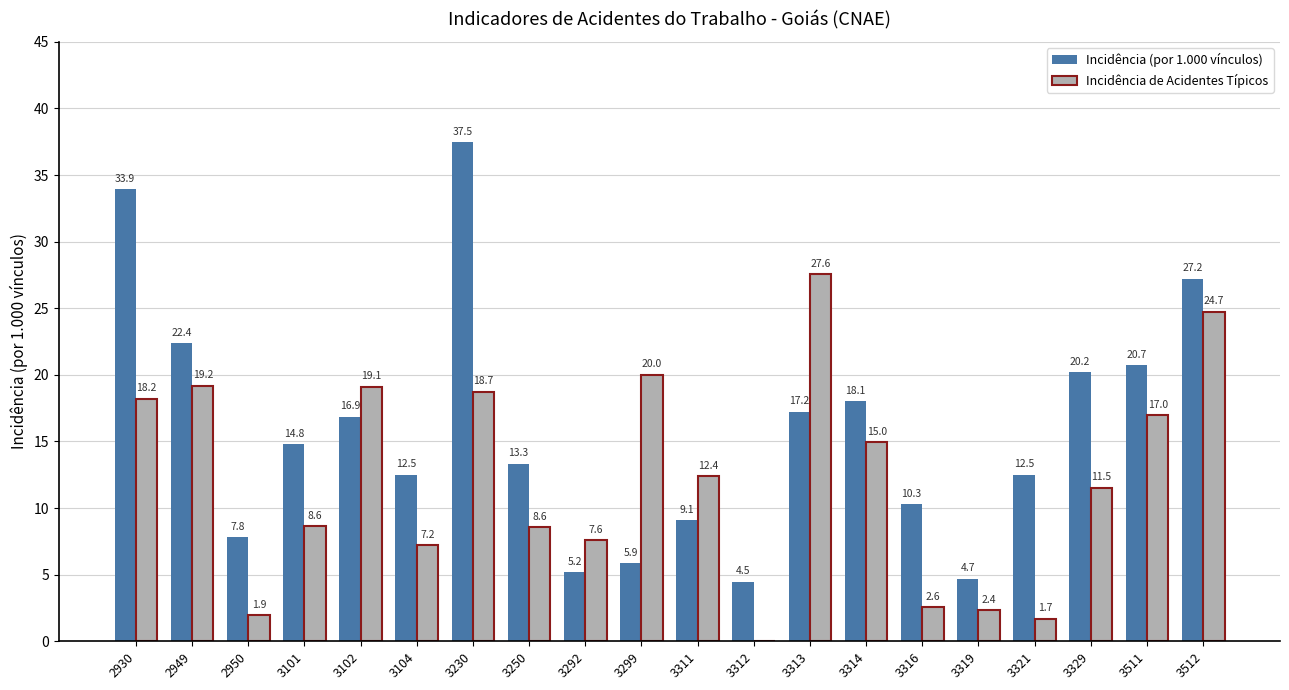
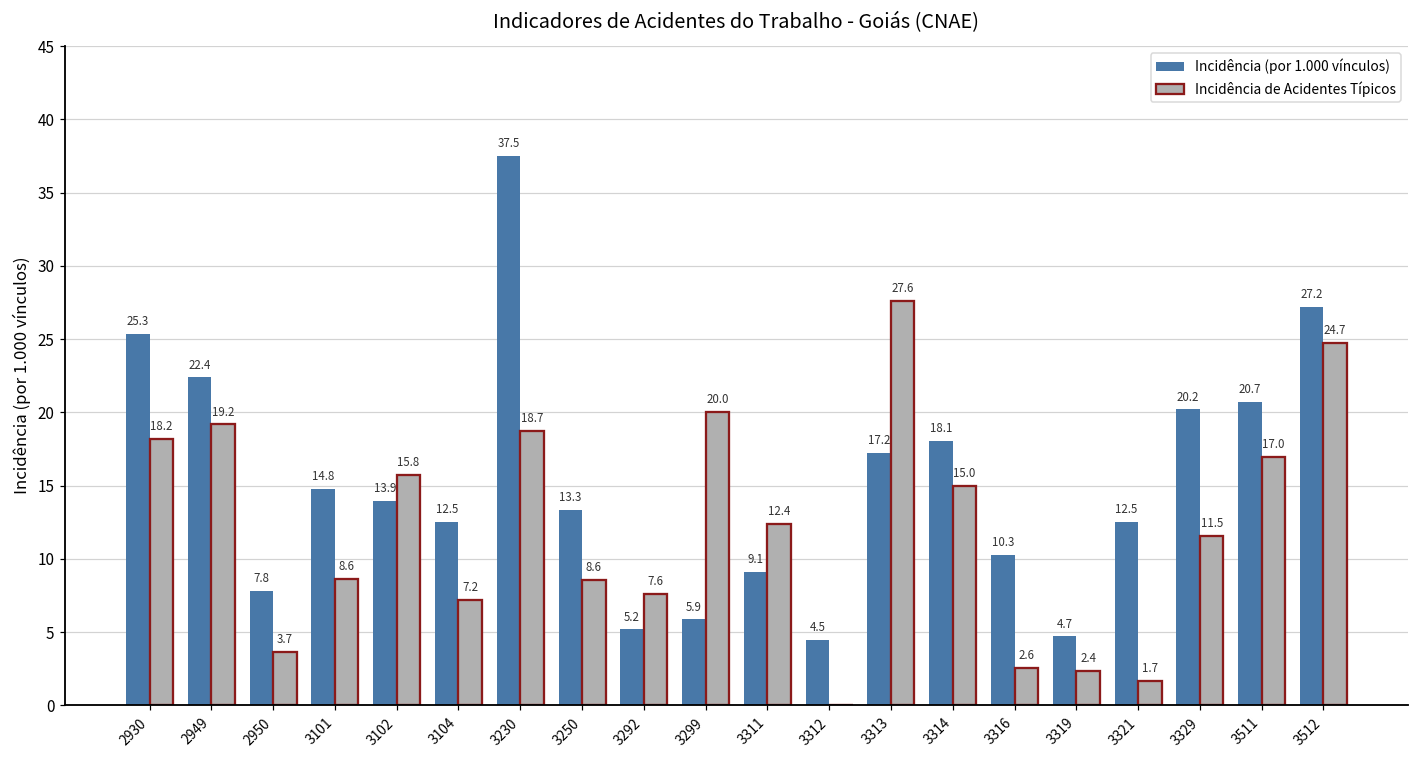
  {
    "Incidência (por 1.000 vínculos)": {
-     "2930": 33.9,
+     "2930": 25.3,
      "2949": 22.4,
      "2950": 7.8,
      "3101": 14.8,
-     "3102": 16.9,
+     "3102": 13.9,
      "3104": 12.5,
      "3230": 37.5,
      "3250": 13.3,
      "3292": 5.2,
      "3299": 5.9,
      "3311": 9.1,
      "3312": 4.5,
      "3313": 17.2,
      "3314": 18.1,
      "3316": 10.3,
      "3319": 4.7,
      "3321": 12.5,
      "3329": 20.2,
      "3511": 20.7,
      "3512": 27.2
    },
    "Incidência de Acidentes Típicos": {
      "2930": 18.2,
      "2949": 19.2,
-     "2950": 1.9,
+     "2950": 3.7,
      "3101": 8.6,
-     "3102": 19.1,
+     "3102": 15.8,
      "3104": 7.2,
      "3230": 18.7,
      "3250": 8.6,
      "3292": 7.6,
      "3299": 20.0,
      "3311": 12.4,
      "3313": 27.6,
      "3314": 15.0,
      "3316": 2.6,
      "3319": 2.4,
      "3321": 1.7,
      "3329": 11.5,
      "3511": 17.0,
      "3512": 24.7
    }
  }
